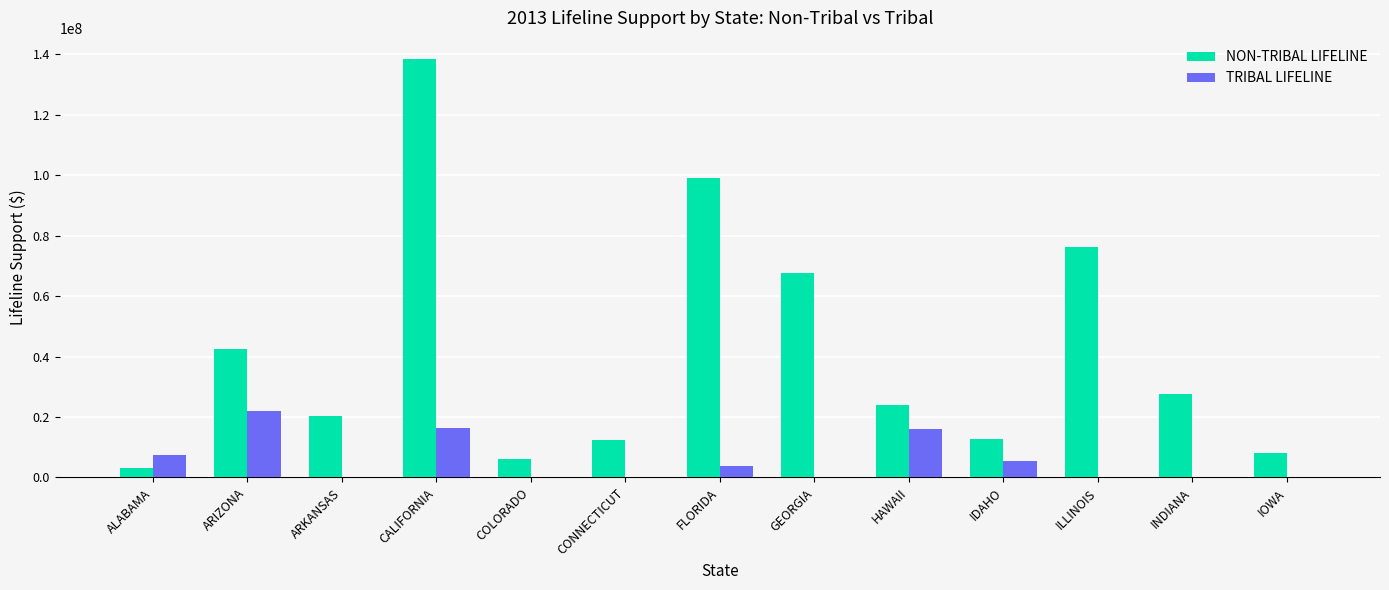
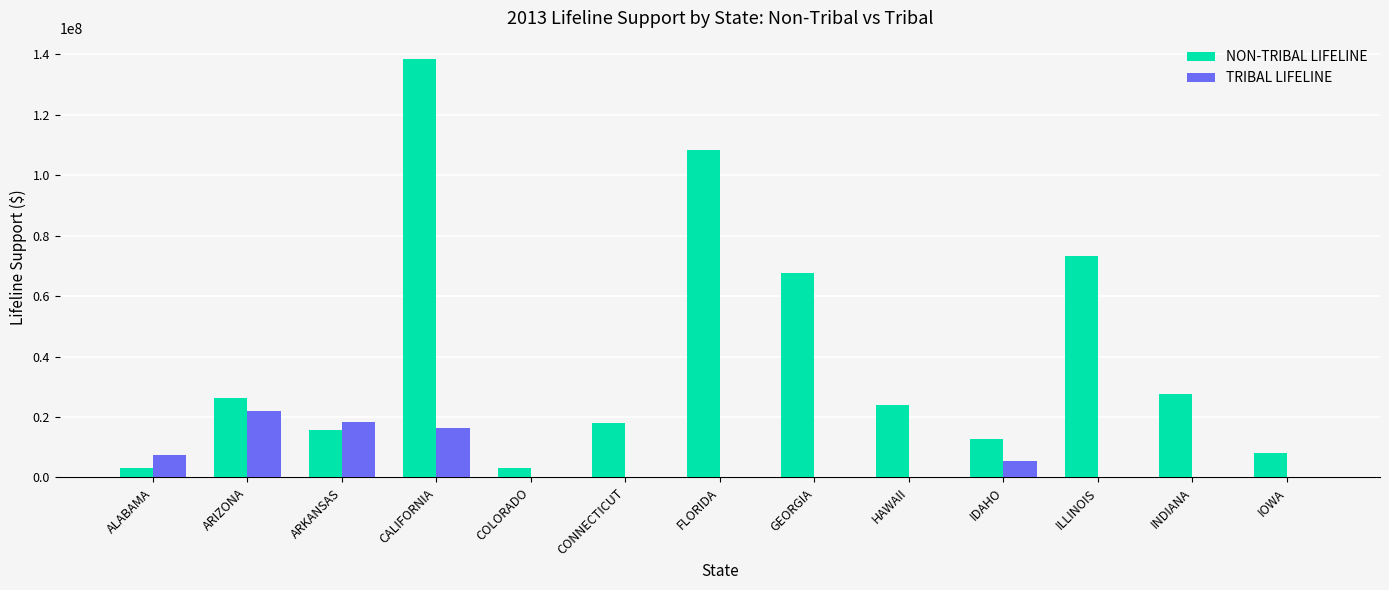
  {
    "NON-TRIBAL LIFELINE": {
      "ALABAMA": 3000000,
-     "ARIZONA": 42000000,
-     "ARKANSAS": 20000000,
+     "ARIZONA": 26000000,
+     "ARKANSAS": 16000000,
      "CALIFORNIA": 138000000,
-     "COLORADO": 6000000,
-     "CONNECTICUT": 12000000,
-     "FLORIDA": 99000000,
+     "COLORADO": 3000000,
+     "CONNECTICUT": 18000000,
+     "FLORIDA": 108000000,
      "GEORGIA": 68000000,
      "HAWAII": 24000000,
      "IDAHO": 13000000,
-     "ILLINOIS": 76000000,
+     "ILLINOIS": 73000000,
      "INDIANA": 27000000,
      "IOWA": 8000000
    },
    "TRIBAL LIFELINE": {
      "ALABAMA": 7000000,
      "ARIZONA": 22000000,
-     "ARKANSAS": 0,
+     "ARKANSAS": 18000000,
      "CALIFORNIA": 16000000,
      "CONNECTICUT": 0,
-     "FLORIDA": 4000000,
+     "FLORIDA": 0,
      "GEORGIA": 0,
-     "HAWAII": 16000000,
+     "HAWAII": 0,
      "IDAHO": 5000000,
      "ILLINOIS": 0,
      "INDIANA": 0
    }
  }
